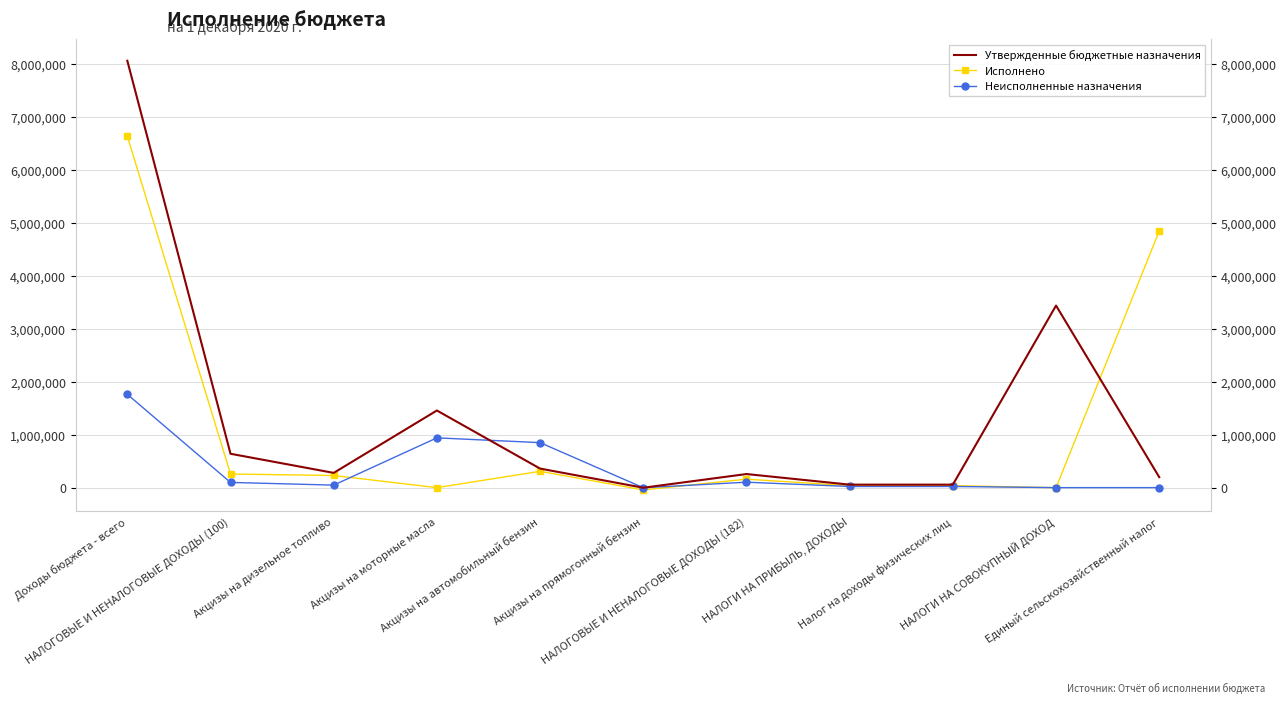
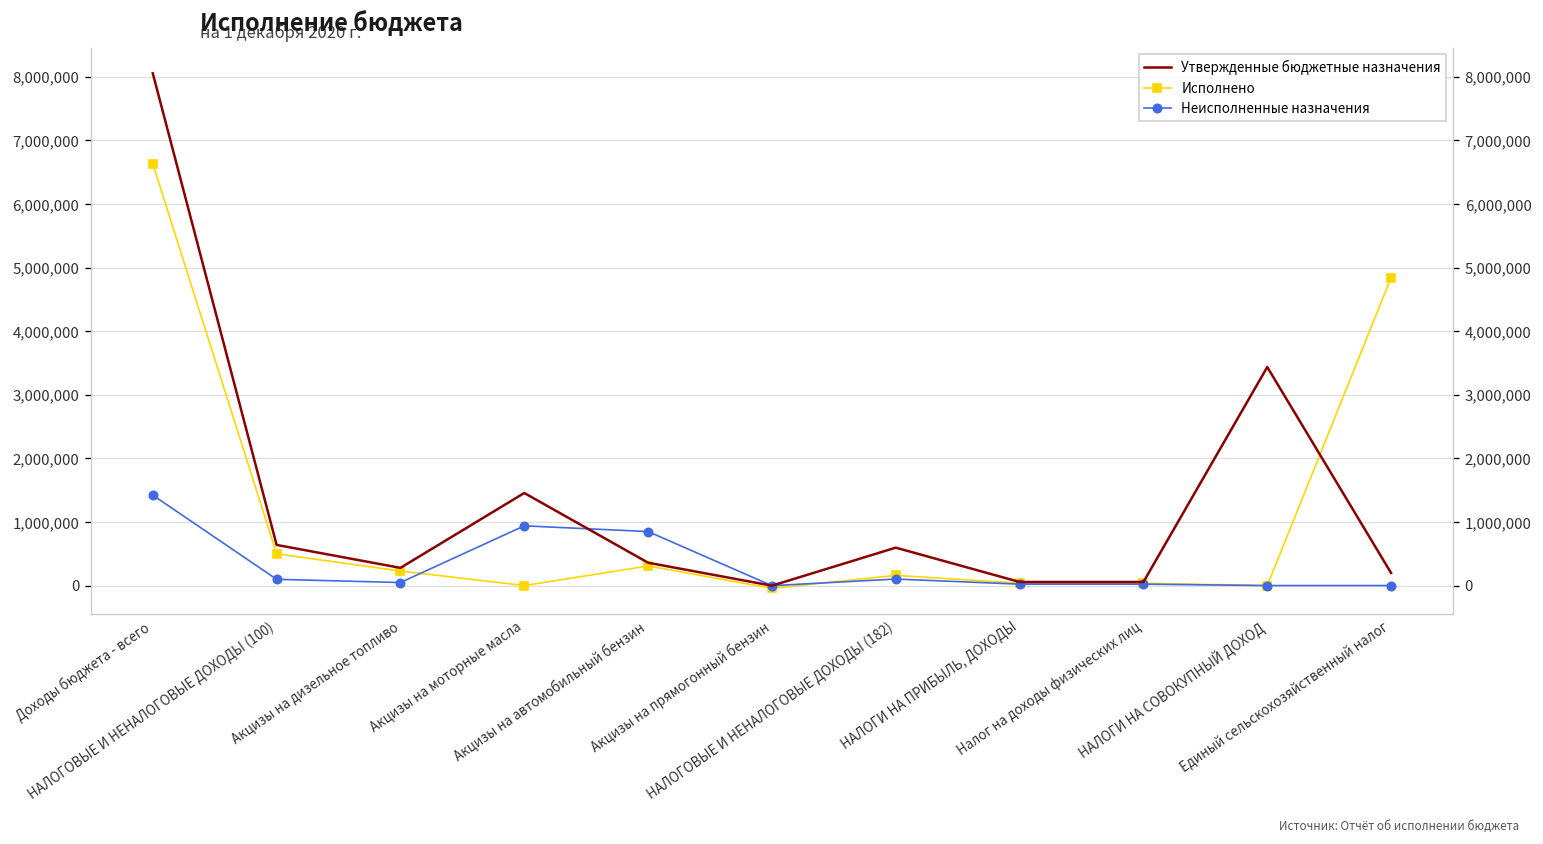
  {
    "Утвержденные бюджетные назначения": {
      "Доходы бюджета - всего": "8,100,000",
      "НАЛОГОВЫЕ И НЕНАЛОГОВЫЕ ДОХОДЫ (100)": "600,000",
      "Акцизы на дизельное топливо": "300,000",
      "Акцизы на моторные масла": "1,500,000",
      "Акцизы на автомобильный бензин": "400,000",
-     "НАЛОГОВЫЕ И НЕНАЛОГОВЫЕ ДОХОДЫ (182)": "300,000",
+     "НАЛОГОВЫЕ И НЕНАЛОГОВЫЕ ДОХОДЫ (182)": "600,000",
      "НАЛОГИ НА СОВОКУПНЫЙ ДОХОД": "3,400,000",
      "Единый сельскохозяйственный налог": "200,000"
    },
    "Исполнено": {
      "Доходы бюджета - всего": "6,600,000",
-     "НАЛОГОВЫЕ И НЕНАЛОГОВЫЕ ДОХОДЫ (100)": "300,000",
+     "НАЛОГОВЫЕ И НЕНАЛОГОВЫЕ ДОХОДЫ (100)": "500,000",
      "Акцизы на дизельное топливо": "200,000",
      "Акцизы на моторные масла": "0",
      "Акцизы на автомобильный бензин": "300,000",
      "НАЛОГОВЫЕ И НЕНАЛОГОВЫЕ ДОХОДЫ (182)": "200,000",
      "Единый сельскохозяйственный налог": "4,800,000"
    },
    "Неисполненные назначения": {
-     "Доходы бюджета - всего": "1,800,000",
+     "Доходы бюджета - всего": "1,400,000",
      "НАЛОГОВЫЕ И НЕНАЛОГОВЫЕ ДОХОДЫ (100)": "100,000",
      "Акцизы на дизельное топливо": "0",
      "Акцизы на моторные масла": "900,000",
      "Акцизы на автомобильный бензин": "900,000",
      "НАЛОГОВЫЕ И НЕНАЛОГОВЫЕ ДОХОДЫ (182)": "100,000",
      "Единый сельскохозяйственный налог": "0"
    }
  }
